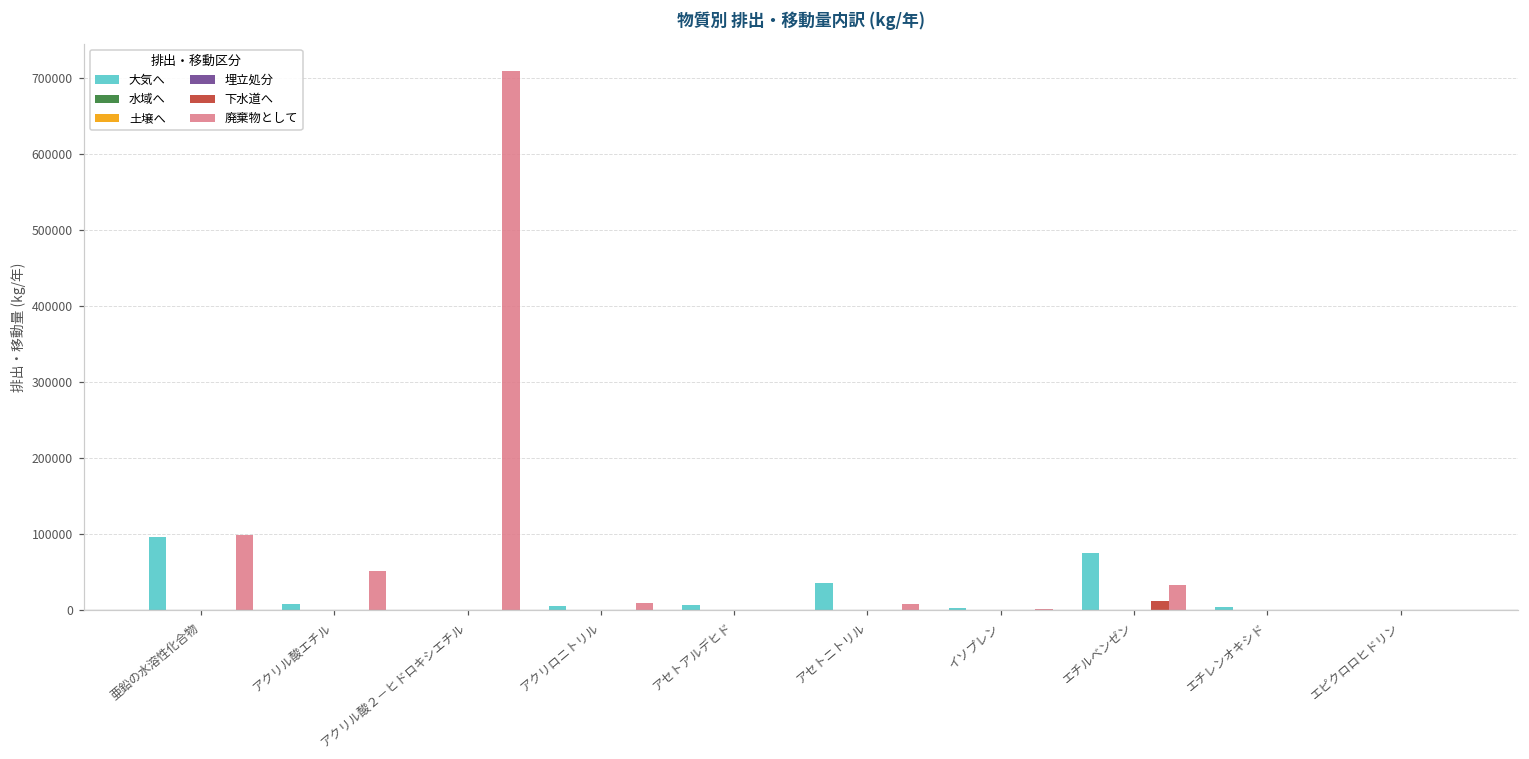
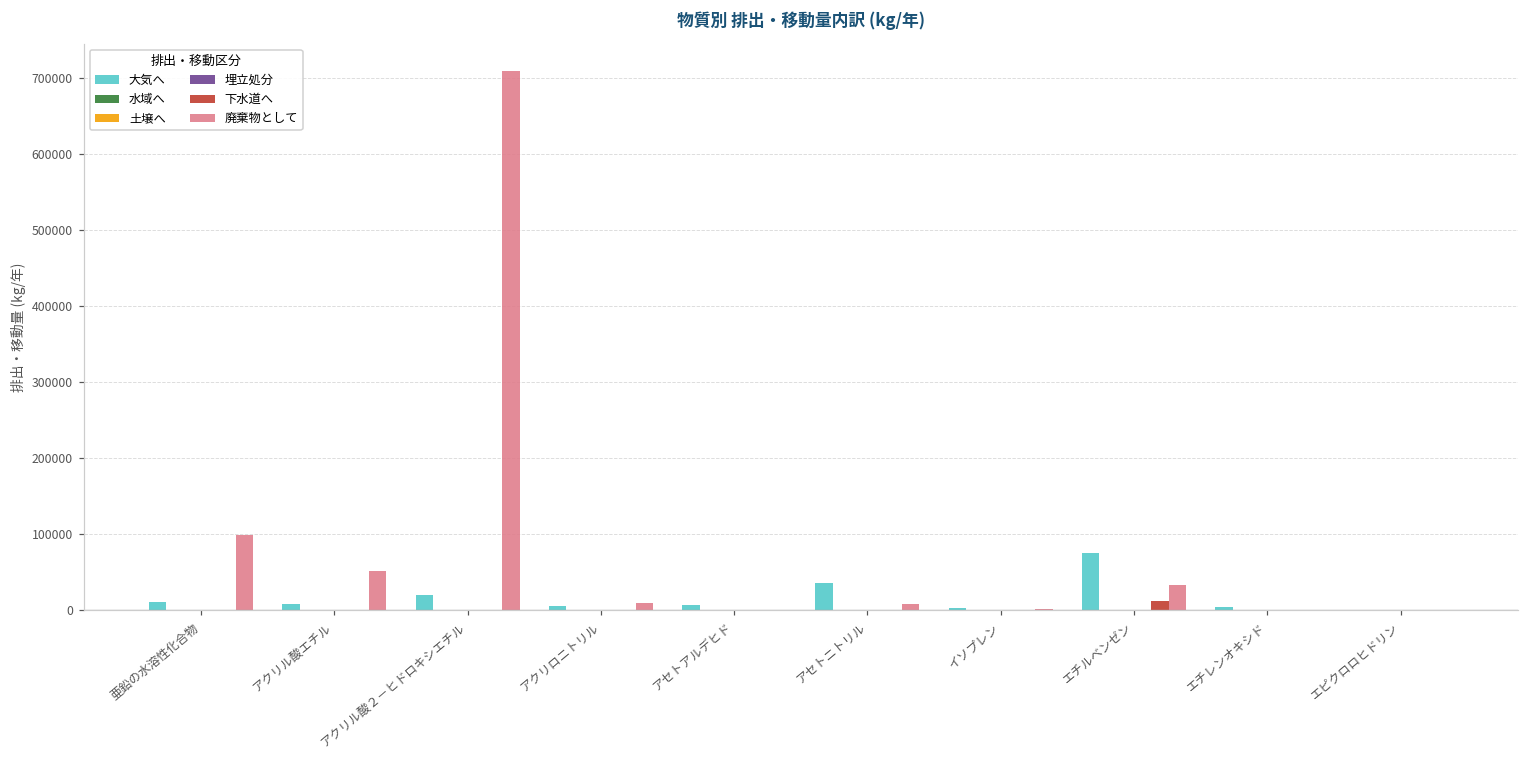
  {
    "大気へ": {
-     "亜鉛の水溶性化合物": 100000,
+     "亜鉛の水溶性化合物": 10000,
      "アクリル酸エチル": 10000,
-     "アクリル酸２－ヒドロキシエチル": 0,
+     "アクリル酸２－ヒドロキシエチル": 20000,
      "アクリロニトリル": 10000,
      "アセトアルデヒド": 10000,
      "アセトニトリル": 40000,
      "イソプレン": 0,
      "エチルベンゼン": 80000,
      "エチレンオキシド": 10000,
      "エピクロロヒドリン": 0
    },
    "水域へ": {
      "亜鉛の水溶性化合物": 0,
      "アクリル酸エチル": 0,
      "アクリル酸２－ヒドロキシエチル": 0,
      "アセトニトリル": 0,
      "エチルベンゼン": 0,
      "エチレンオキシド": 0,
      "エピクロロヒドリン": 0
    },
    "土壌へ": {
      "亜鉛の水溶性化合物": 0,
      "アクリル酸エチル": 0,
      "アクリル酸２－ヒドロキシエチル": 0,
      "アクリロニトリル": 0,
      "アセトアルデヒド": 0,
      "アセトニトリル": 0,
      "イソプレン": 0,
      "エチルベンゼン": 0,
      "エチレンオキシド": 0,
      "エピクロロヒドリン": 0
    },
    "埋立処分": {
      "亜鉛の水溶性化合物": 0,
      "アクリル酸エチル": 0,
      "アクリル酸２－ヒドロキシエチル": 0,
      "アクリロニトリル": 0,
      "アセトアルデヒド": 0,
      "アセトニトリル": 0,
      "イソプレン": 0,
      "エチルベンゼン": 0,
      "エチレンオキシド": 0,
      "エピクロロヒドリン": 0
    },
    "下水道へ": {
      "亜鉛の水溶性化合物": 0,
      "アクリル酸エチル": 0,
      "アクリル酸２－ヒドロキシエチル": 0,
      "アクリロニトリル": 0,
      "アセトアルデヒド": 0,
      "イソプレン": 0,
      "エチルベンゼン": 10000,
      "エチレンオキシド": 0,
      "エピクロロヒドリン": 0
    },
    "廃棄物として": {
      "亜鉛の水溶性化合物": 100000,
      "アクリル酸エチル": 50000,
      "アクリル酸２－ヒドロキシエチル": 710000,
      "アクリロニトリル": 10000,
      "アセトニトリル": 10000,
      "エチルベンゼン": 30000,
      "エチレンオキシド": 0,
      "エピクロロヒドリン": 0
    }
  }
